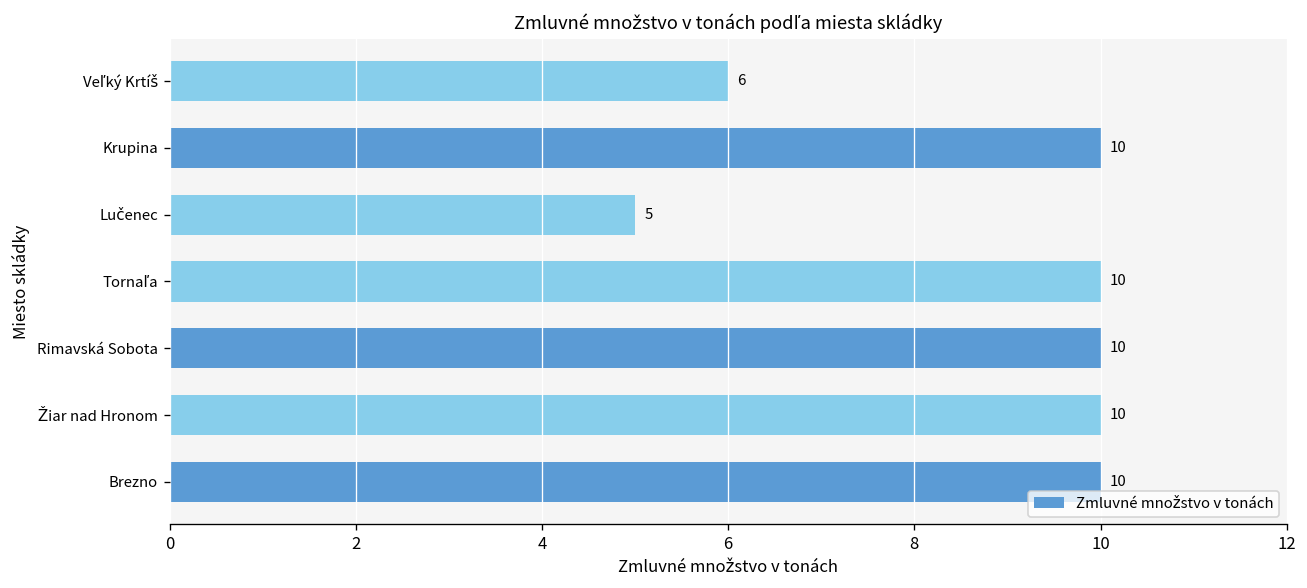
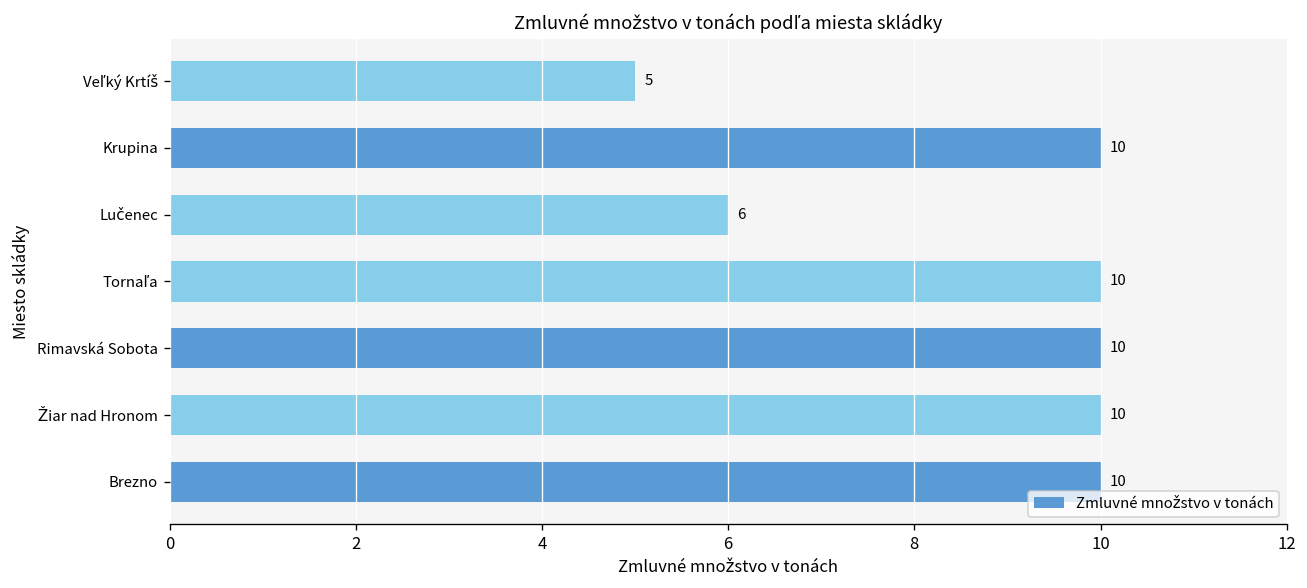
  {
-   "Veľký Krtíš": 6,
+   "Veľký Krtíš": 5,
    "Krupina": 10,
-   "Lučenec": 5,
+   "Lučenec": 6,
    "Tornaľa": 10,
    "Rimavská Sobota": 10,
    "Žiar nad Hronom": 10
  }
